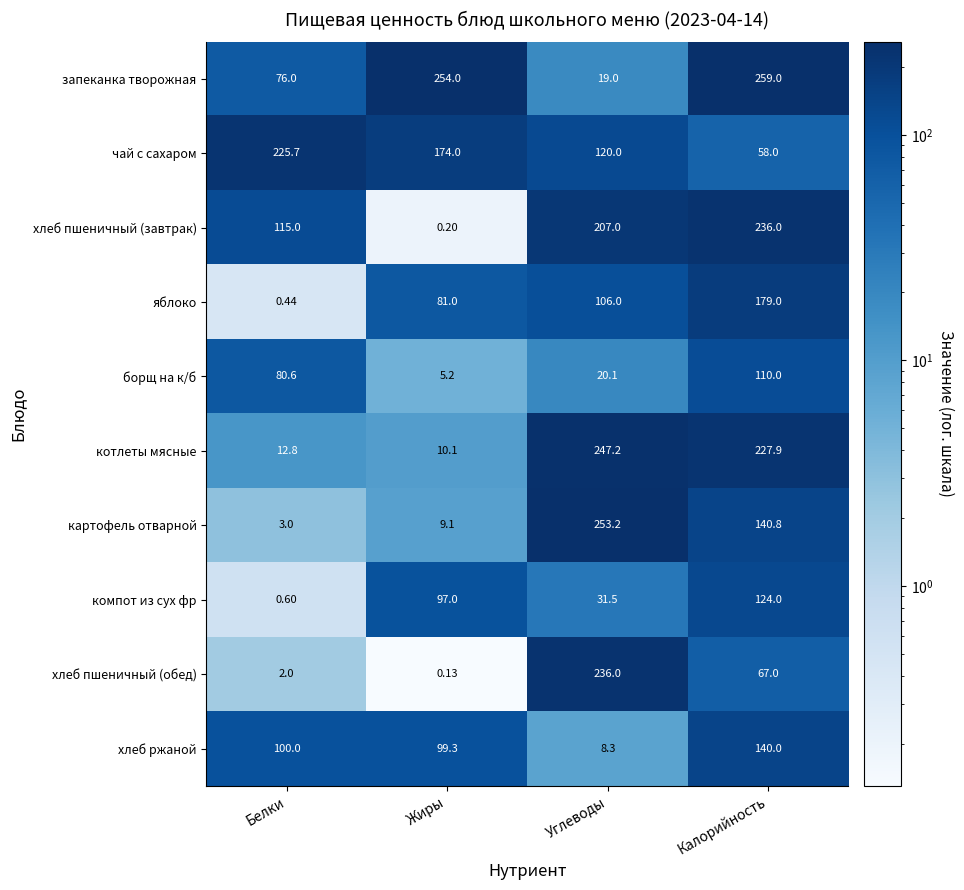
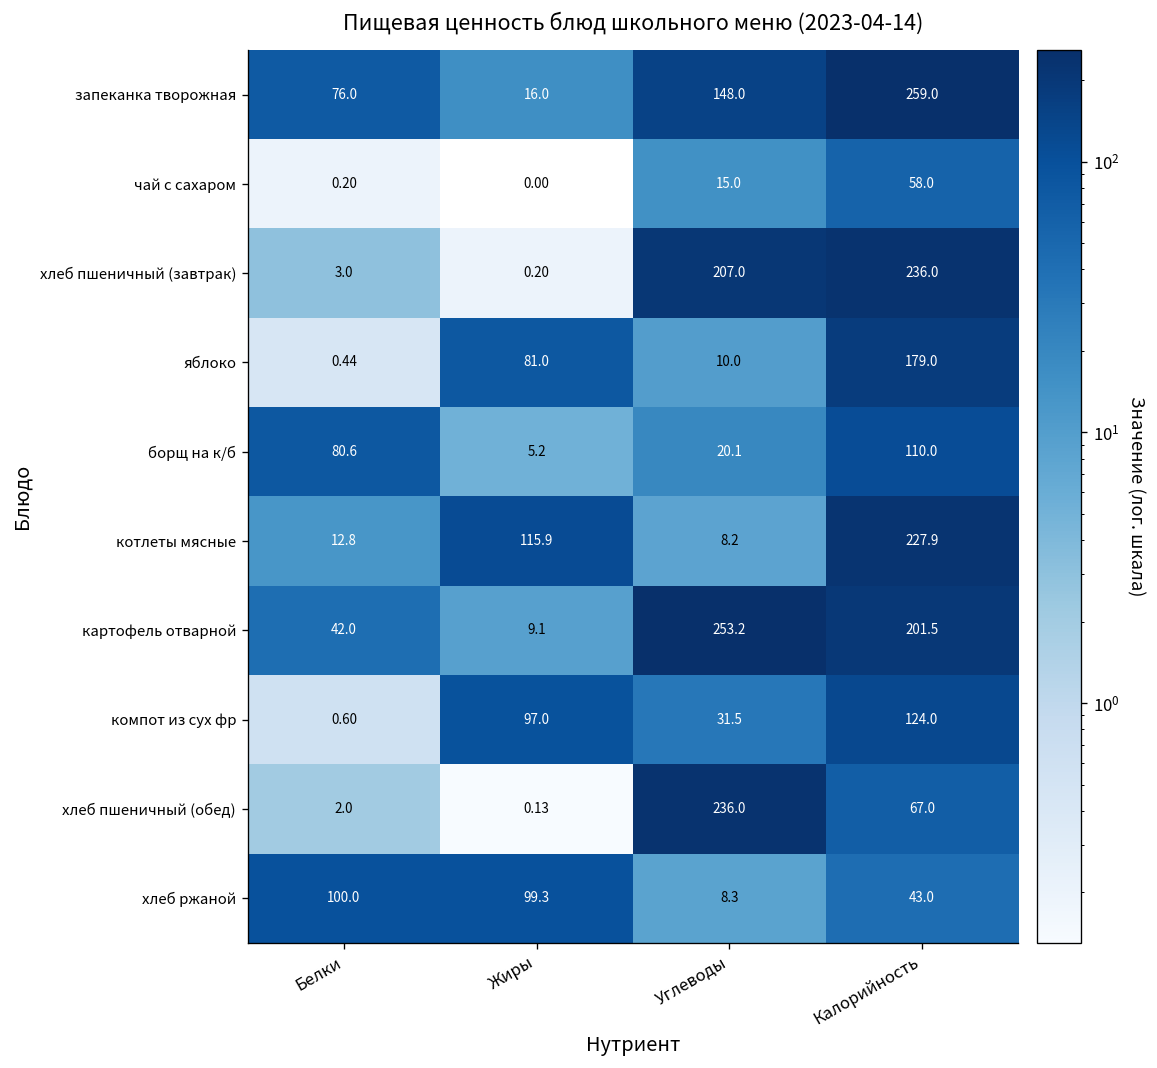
  {
    "запеканка творожная": {
      "Белки": 76.0,
-     "Жиры": 254.0,
-     "Углеводы": 19.0,
+     "Жиры": 16.0,
+     "Углеводы": 148.0,
      "Калорийность": 259.0
    },
    "чай с сахаром": {
-     "Белки": 225.7,
-     "Жиры": 174.0,
-     "Углеводы": 120.0,
+     "Белки": 0.20,
+     "Жиры": 0.00,
+     "Углеводы": 15.0,
      "Калорийность": 58.0
    },
    "хлеб пшеничный (завтрак)": {
-     "Белки": 115.0,
+     "Белки": 3.0,
      "Жиры": 0.20,
      "Углеводы": 207.0,
      "Калорийность": 236.0
    },
    "яблоко": {
      "Белки": 0.44,
      "Жиры": 81.0,
-     "Углеводы": 106.0,
+     "Углеводы": 10.0,
      "Калорийность": 179.0
    },
    "борщ на к/б": {
      "Белки": 80.6,
      "Жиры": 5.2,
      "Углеводы": 20.1,
      "Калорийность": 110.0
    },
    "котлеты мясные": {
      "Белки": 12.8,
-     "Жиры": 10.1,
-     "Углеводы": 247.2,
+     "Жиры": 115.9,
+     "Углеводы": 8.2,
      "Калорийность": 227.9
    },
    "картофель отварной": {
-     "Белки": 3.0,
+     "Белки": 42.0,
      "Жиры": 9.1,
      "Углеводы": 253.2,
-     "Калорийность": 140.8
+     "Калорийность": 201.5
    },
    "компот из сух фр": {
      "Белки": 0.60,
      "Жиры": 97.0,
      "Углеводы": 31.5,
      "Калорийность": 124.0
    },
    "хлеб пшеничный (обед)": {
      "Белки": 2.0,
      "Жиры": 0.13,
      "Углеводы": 236.0,
      "Калорийность": 67.0
    },
    "хлеб ржаной": {
      "Белки": 100.0,
      "Жиры": 99.3,
      "Углеводы": 8.3,
-     "Калорийность": 140.0
+     "Калорийность": 43.0
    }
  }
